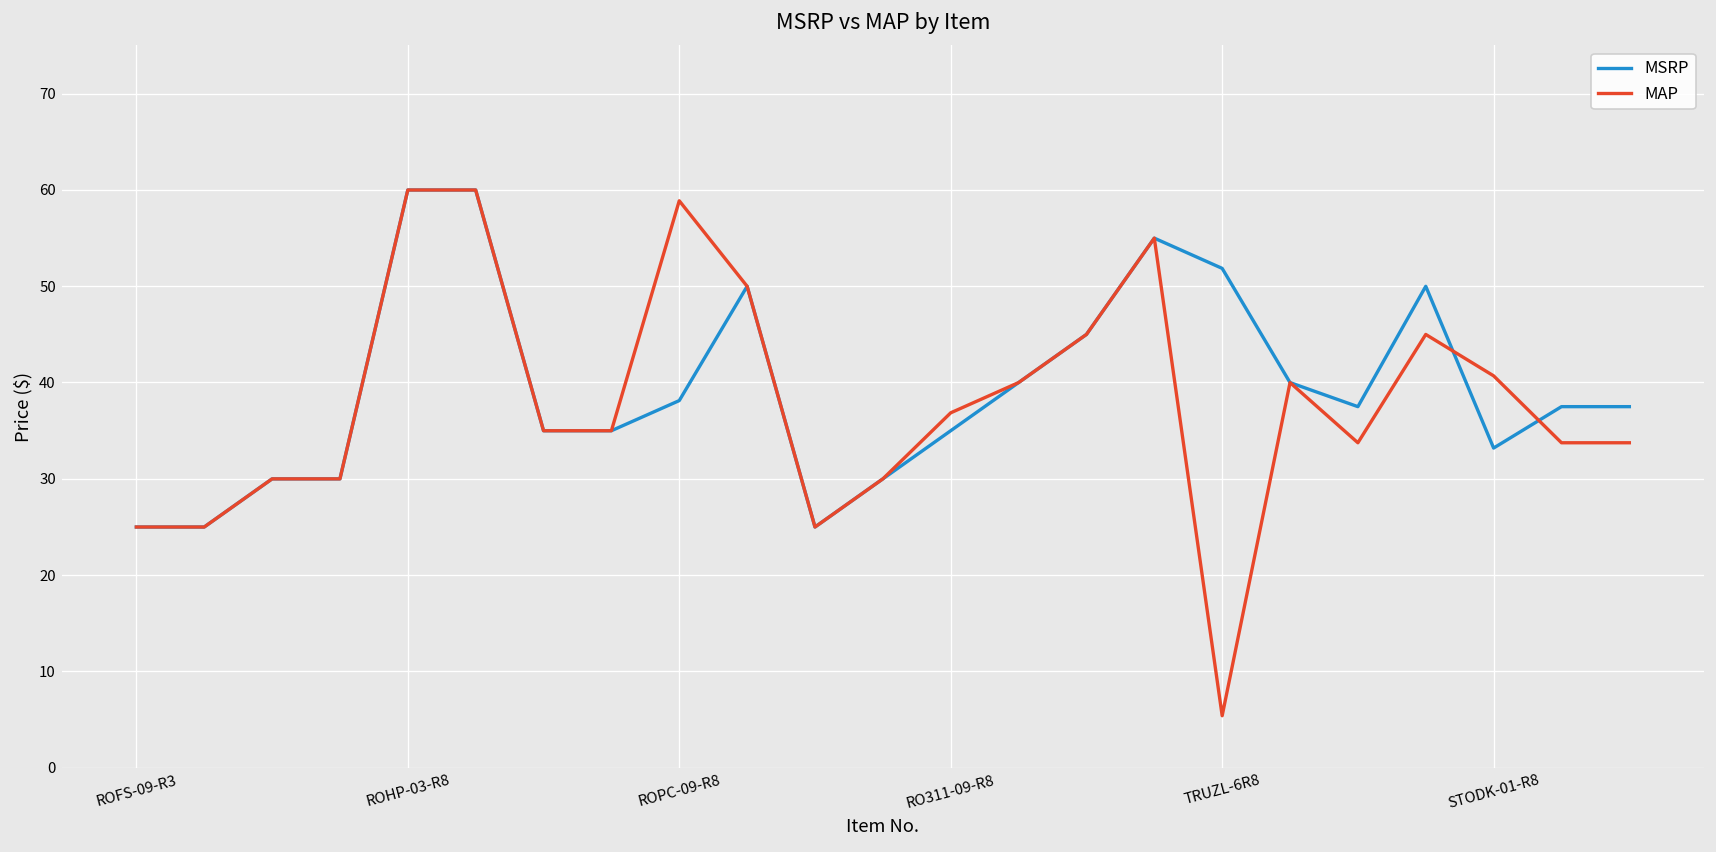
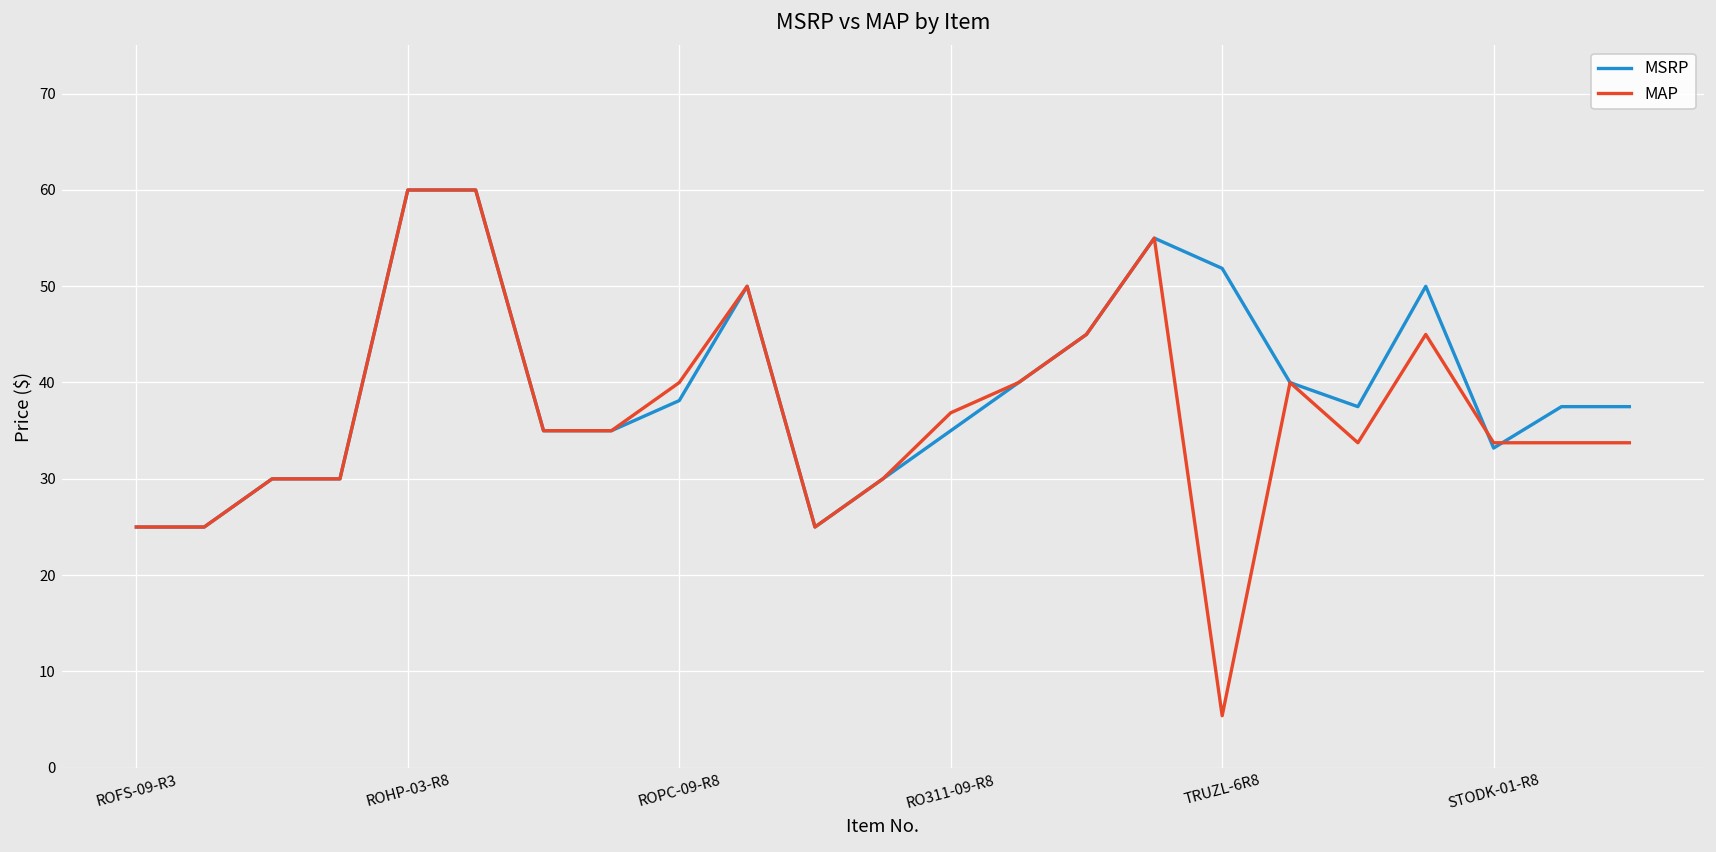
  {
    "MSRP": {
      "ROPC-09-R8": 38,
      "RO311-09-R8": 35,
      "TRUZL-6R8": 52,
      "STODK-01-R8": 33
    },
    "MAP": {
-     "ROPC-09-R8": 59,
+     "ROPC-09-R8": 40,
      "RO311-09-R8": 37,
      "TRUZL-6R8": 5,
-     "STODK-01-R8": 41
+     "STODK-01-R8": 34
    }
  }
